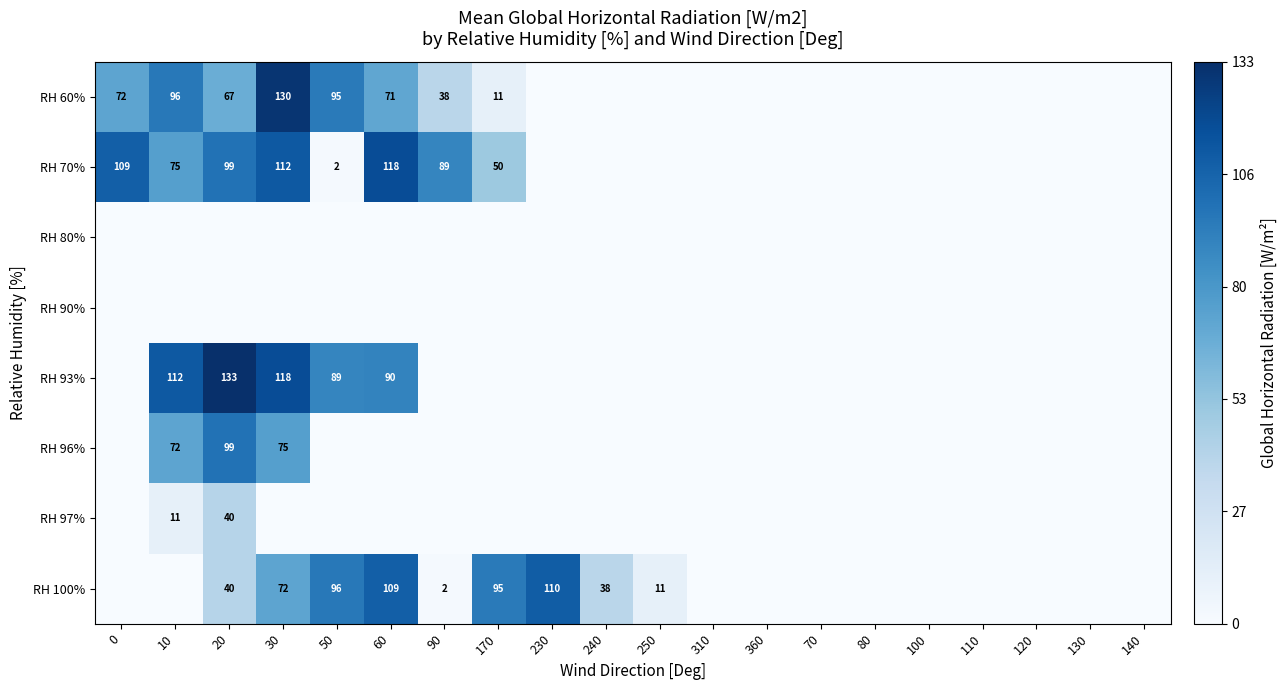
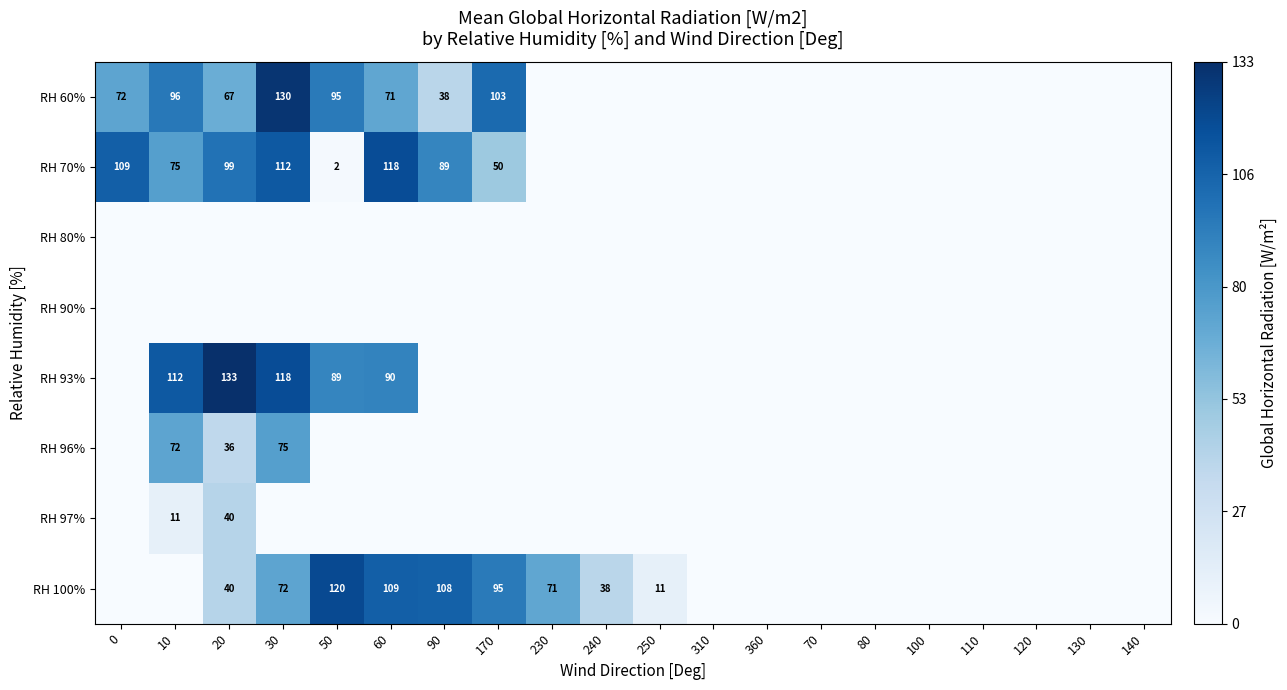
  {
    "RH 60%": {
      "0": 72,
      "10": 96,
      "20": 67,
      "30": 130,
      "50": 95,
      "60": 71,
      "90": 38,
-     "170": 11
+     "170": 103
    },
    "RH 70%": {
      "0": 109,
      "10": 75,
      "20": 99,
      "30": 112,
      "50": 2,
      "60": 118,
      "90": 89,
      "170": 50
    },
    "RH 93%": {
      "10": 112,
      "20": 133,
      "30": 118,
      "50": 89,
      "60": 90
    },
    "RH 96%": {
      "10": 72,
-     "20": 99,
+     "20": 36,
      "30": 75
    },
    "RH 97%": {
      "10": 11,
      "20": 40
    },
    "RH 100%": {
      "20": 40,
      "30": 72,
-     "50": 96,
+     "50": 120,
      "60": 109,
-     "90": 2,
+     "90": 108,
      "170": 95,
-     "230": 110,
+     "230": 71,
      "240": 38,
      "250": 11
    }
  }
